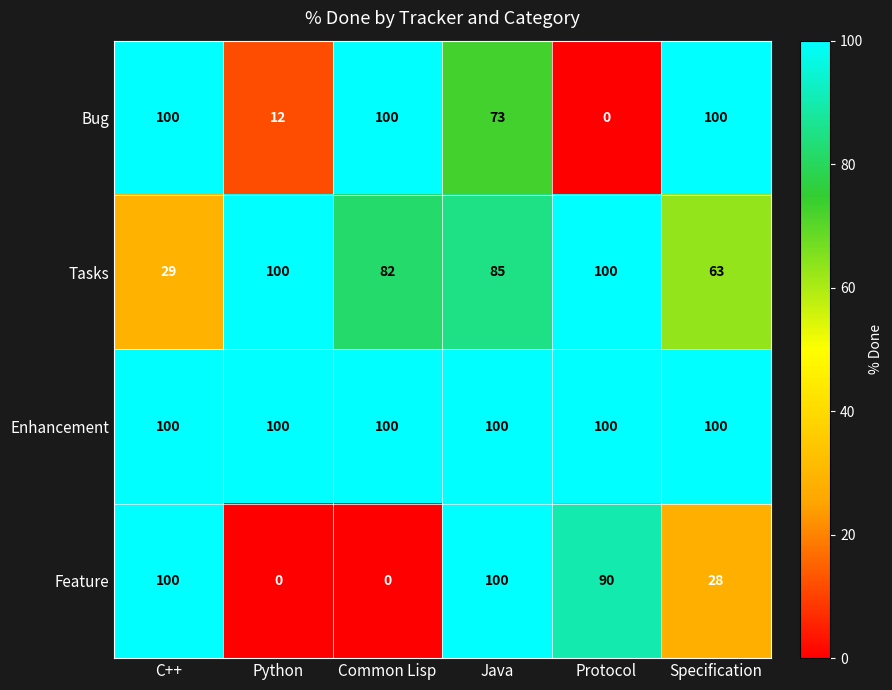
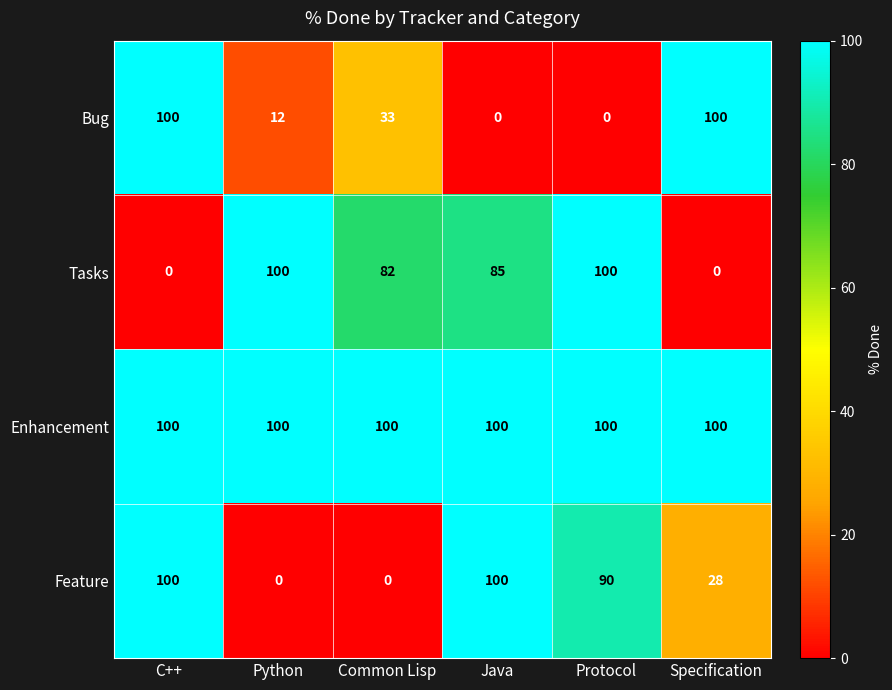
  {
    "Bug": {
      "C++": 100,
      "Python": 12,
-     "Common Lisp": 100,
-     "Java": 73,
+     "Common Lisp": 33,
+     "Java": 0,
      "Protocol": 0,
      "Specification": 100
    },
    "Tasks": {
-     "C++": 29,
+     "C++": 0,
      "Python": 100,
      "Common Lisp": 82,
      "Java": 85,
      "Protocol": 100,
-     "Specification": 63
+     "Specification": 0
    },
    "Enhancement": {
      "C++": 100,
      "Python": 100,
      "Common Lisp": 100,
      "Java": 100,
      "Protocol": 100,
      "Specification": 100
    },
    "Feature": {
      "C++": 100,
      "Python": 0,
      "Common Lisp": 0,
      "Java": 100,
      "Protocol": 90,
      "Specification": 28
    }
  }
